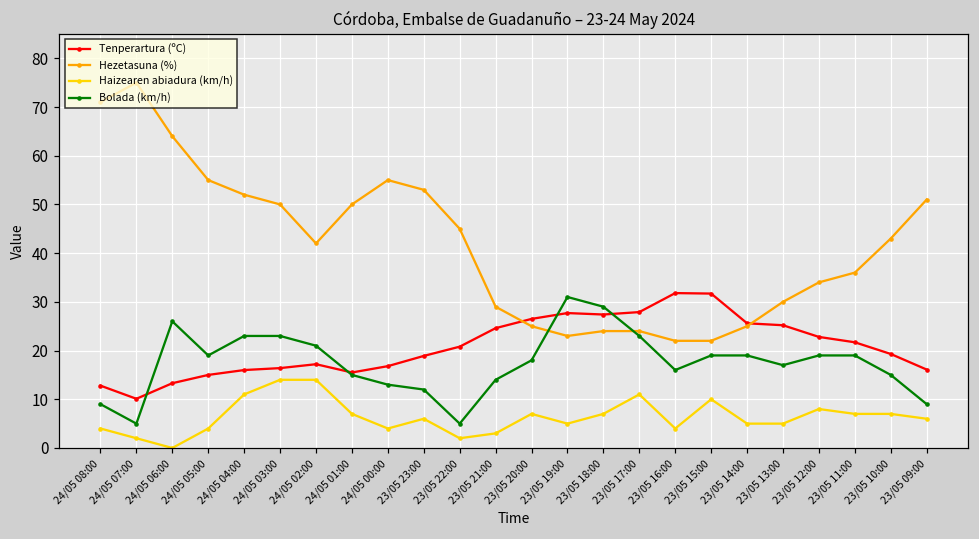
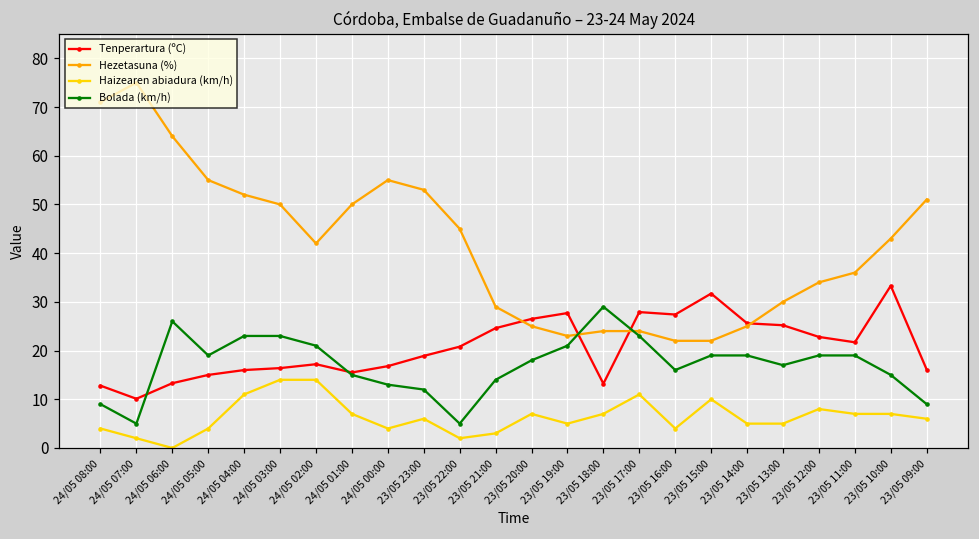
  {
    "Tenperartura (ºC)": {
      "24/05 08:00": 13,
      "24/05 07:00": 10,
      "24/05 06:00": 13,
      "24/05 05:00": 15,
      "24/05 04:00": 16,
      "24/05 03:00": 16,
      "24/05 02:00": 17,
      "24/05 00:00": 17,
      "23/05 23:00": 19,
      "23/05 22:00": 21,
      "23/05 21:00": 25,
      "23/05 20:00": 27,
      "23/05 19:00": 28,
-     "23/05 18:00": 27,
+     "23/05 18:00": 13,
      "23/05 17:00": 28,
-     "23/05 16:00": 32,
+     "23/05 16:00": 27,
      "23/05 15:00": 32,
      "23/05 14:00": 26,
      "23/05 13:00": 25,
      "23/05 12:00": 23,
      "23/05 11:00": 22,
-     "23/05 10:00": 19,
+     "23/05 10:00": 33,
      "23/05 09:00": 16
    },
    "Bolada (km/h)": {
      "24/05 08:00": 9,
      "24/05 07:00": 5,
      "24/05 06:00": 26,
      "24/05 05:00": 19,
      "24/05 04:00": 23,
      "24/05 03:00": 23,
      "24/05 02:00": 21,
      "24/05 00:00": 13,
      "23/05 23:00": 12,
      "23/05 22:00": 5,
      "23/05 21:00": 14,
      "23/05 20:00": 18,
-     "23/05 19:00": 31,
+     "23/05 19:00": 21,
      "23/05 18:00": 29,
      "23/05 17:00": 23,
      "23/05 16:00": 16,
      "23/05 15:00": 19,
      "23/05 14:00": 19,
      "23/05 13:00": 17,
      "23/05 12:00": 19,
      "23/05 11:00": 19,
      "23/05 10:00": 15,
      "23/05 09:00": 9
    }
  }
